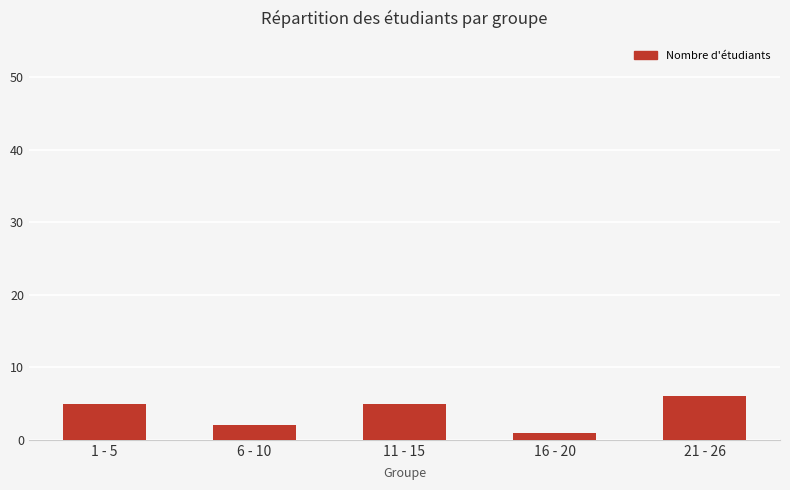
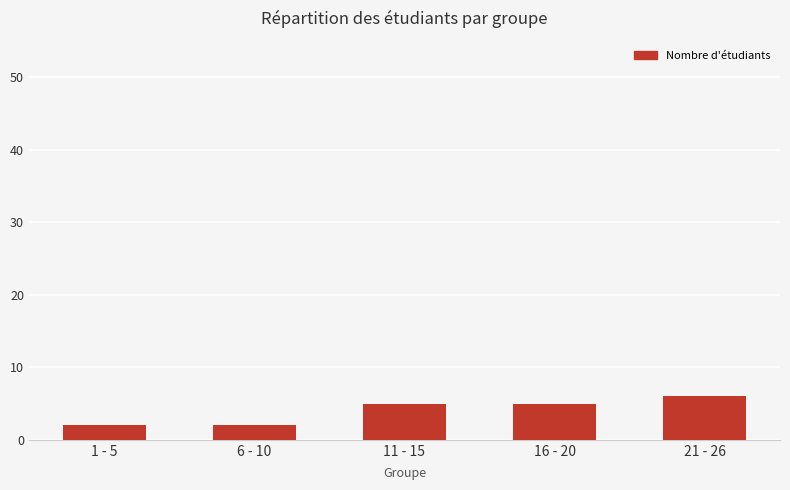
  {
-   "1 - 5": 5,
+   "1 - 5": 2,
    "6 - 10": 2,
    "11 - 15": 5,
-   "16 - 20": 1,
+   "16 - 20": 5,
    "21 - 26": 6
  }
